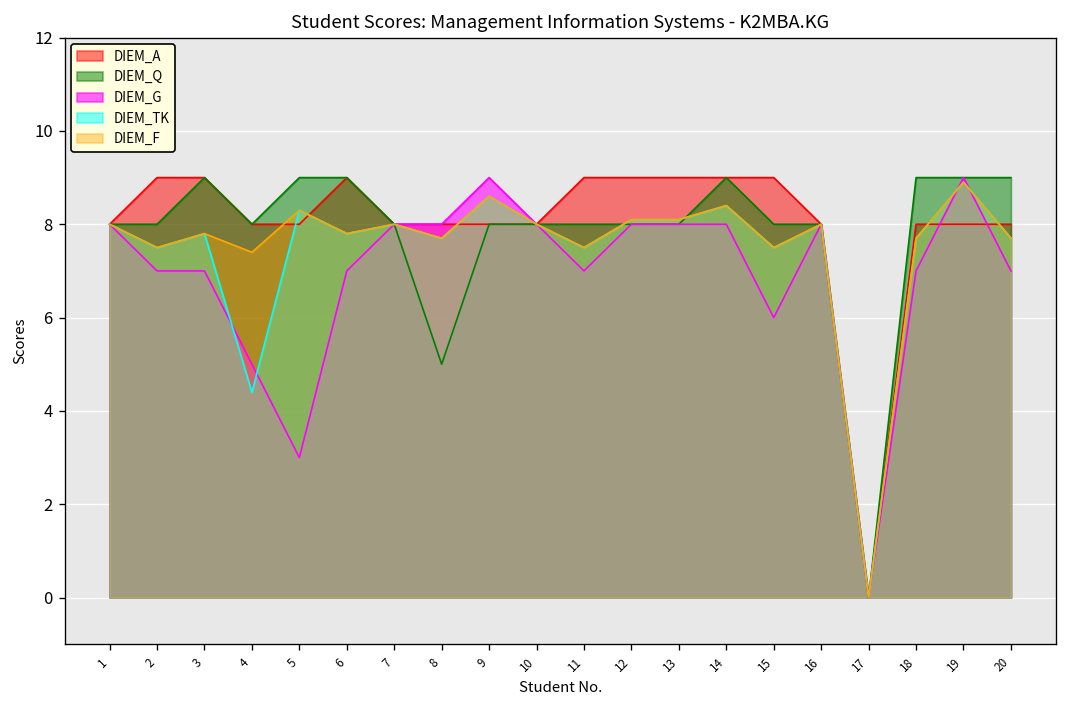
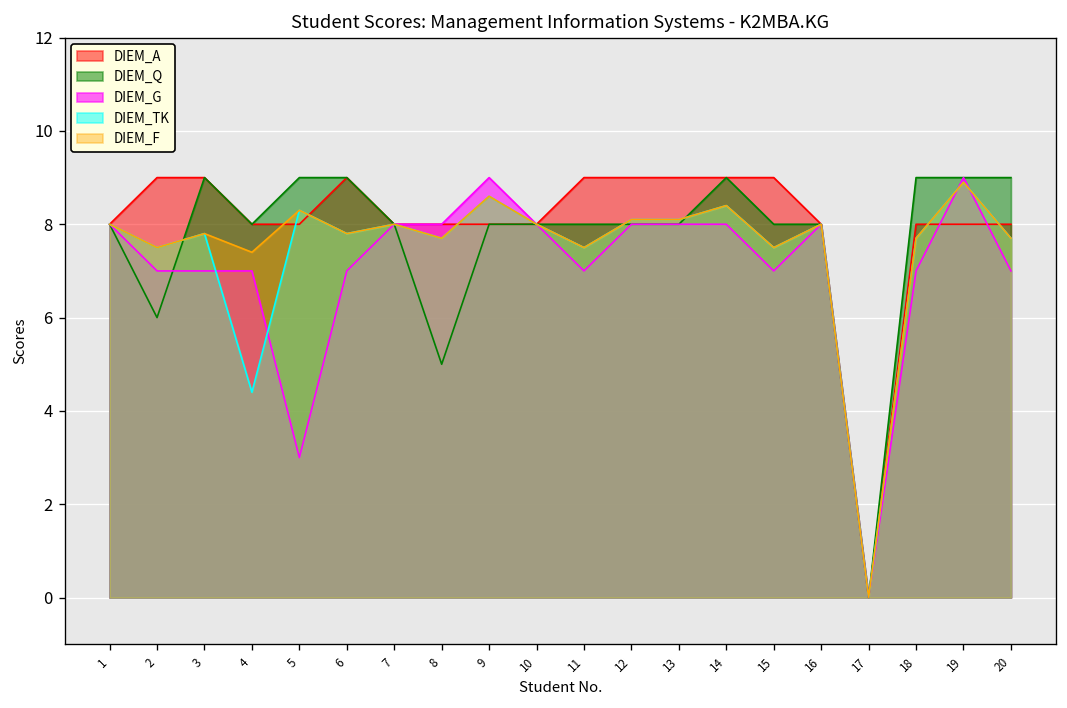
  {
    "DIEM_A": {
      "2": 9,
      "5": 8,
      "11": 9,
      "12": 9,
      "13": 9,
      "15": 9,
      "18": 8,
      "19": 8,
      "20": 8
    },
    "DIEM_Q": {
-     "2": 8,
+     "2": 6,
      "5": 9,
      "8": 5,
      "11": 8,
      "15": 8,
      "18": 9,
      "20": 9
    },
    "DIEM_G": {
      "2": 7,
      "3": 7,
-     "4": 5,
+     "4": 7,
      "5": 3,
      "6": 7,
      "9": 9,
      "11": 7,
      "14": 8,
-     "15": 6,
+     "15": 7,
      "18": 7,
      "20": 7
    },
    "DIEM_TK": {
      "4": 4.4
    },
    "DIEM_F": {
      "4": 7.4
    }
  }
